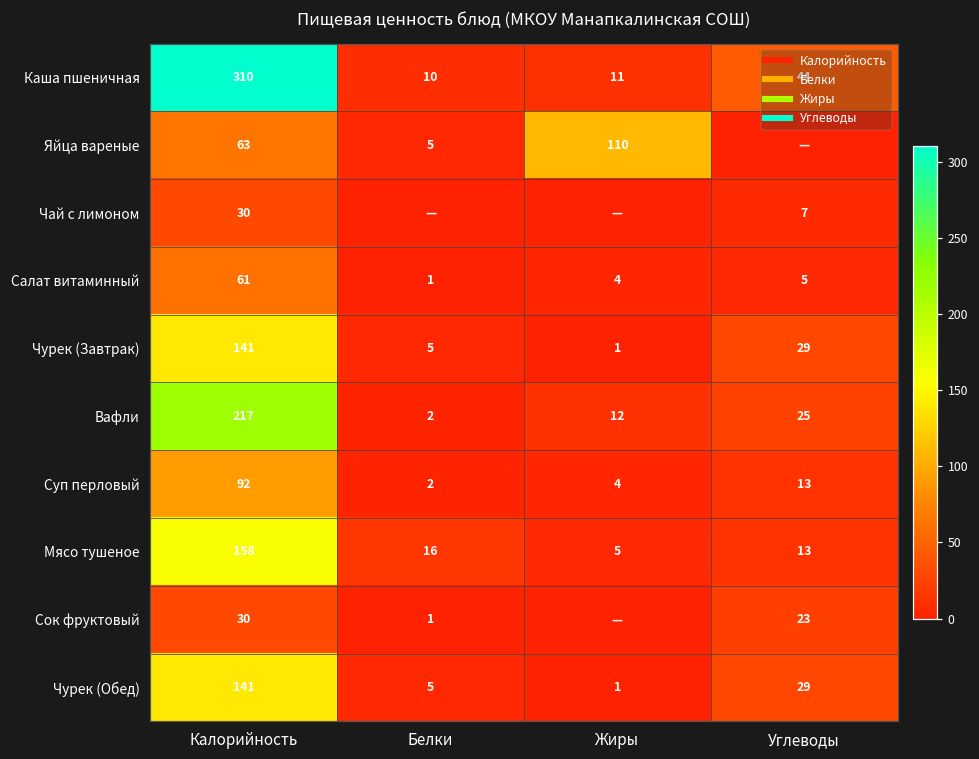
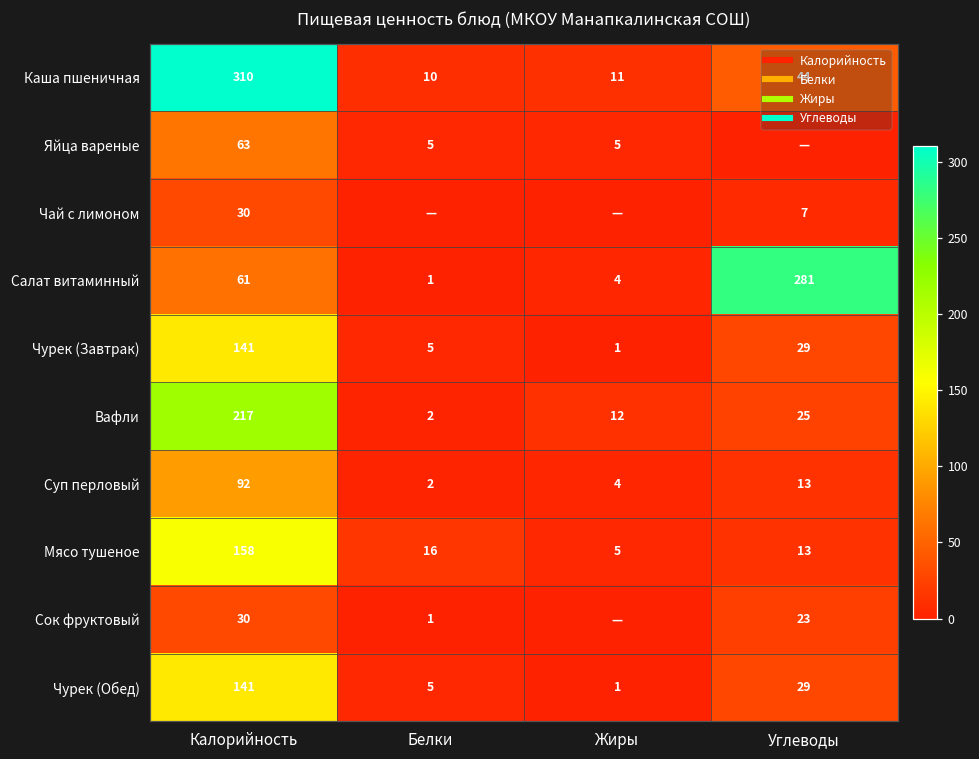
  {
    "Каша пшеничная": {
      "Калорийность": 310,
      "Белки": 10,
      "Жиры": 11
    },
    "Яйца вареные": {
      "Калорийность": 63,
      "Белки": 5,
-     "Жиры": 110
+     "Жиры": 5
    },
    "Чай с лимоном": {
      "Калорийность": 30,
      "Углеводы": 7
    },
    "Салат витаминный": {
      "Калорийность": 61,
      "Белки": 1,
      "Жиры": 4,
-     "Углеводы": 5
+     "Углеводы": 281
    },
    "Чурек (Завтрак)": {
      "Калорийность": 141,
      "Белки": 5,
      "Жиры": 1,
      "Углеводы": 29
    },
    "Вафли": {
      "Калорийность": 217,
      "Белки": 2,
      "Жиры": 12,
      "Углеводы": 25
    },
    "Суп перловый": {
      "Калорийность": 92,
      "Белки": 2,
      "Жиры": 4,
      "Углеводы": 13
    },
    "Мясо тушеное": {
      "Калорийность": 158,
      "Белки": 16,
      "Жиры": 5,
      "Углеводы": 13
    },
    "Сок фруктовый": {
      "Калорийность": 30,
      "Белки": 1,
      "Углеводы": 23
    },
    "Чурек (Обед)": {
      "Калорийность": 141,
      "Белки": 5,
      "Жиры": 1,
      "Углеводы": 29
    }
  }
